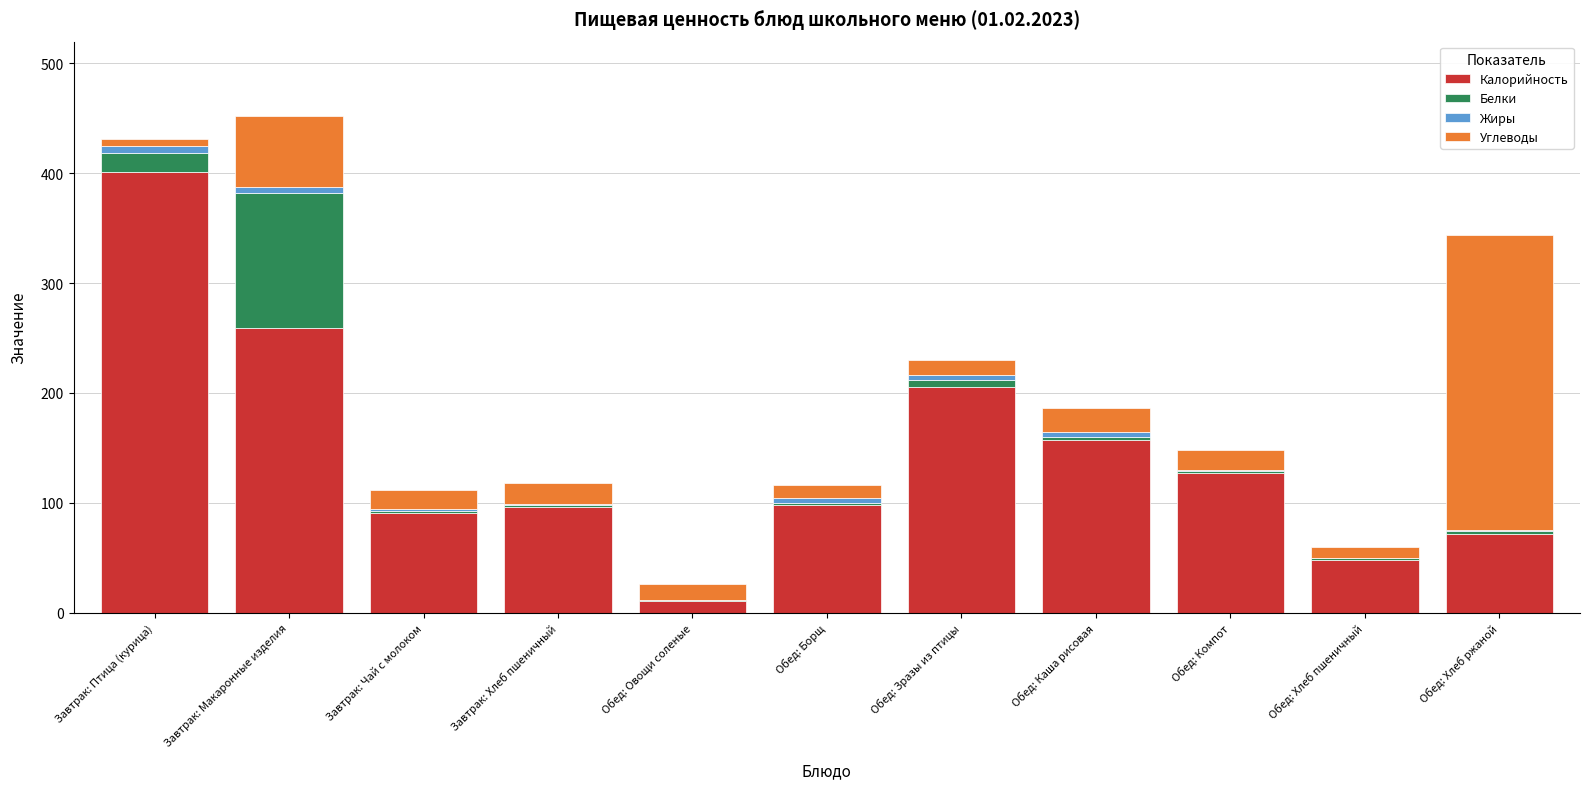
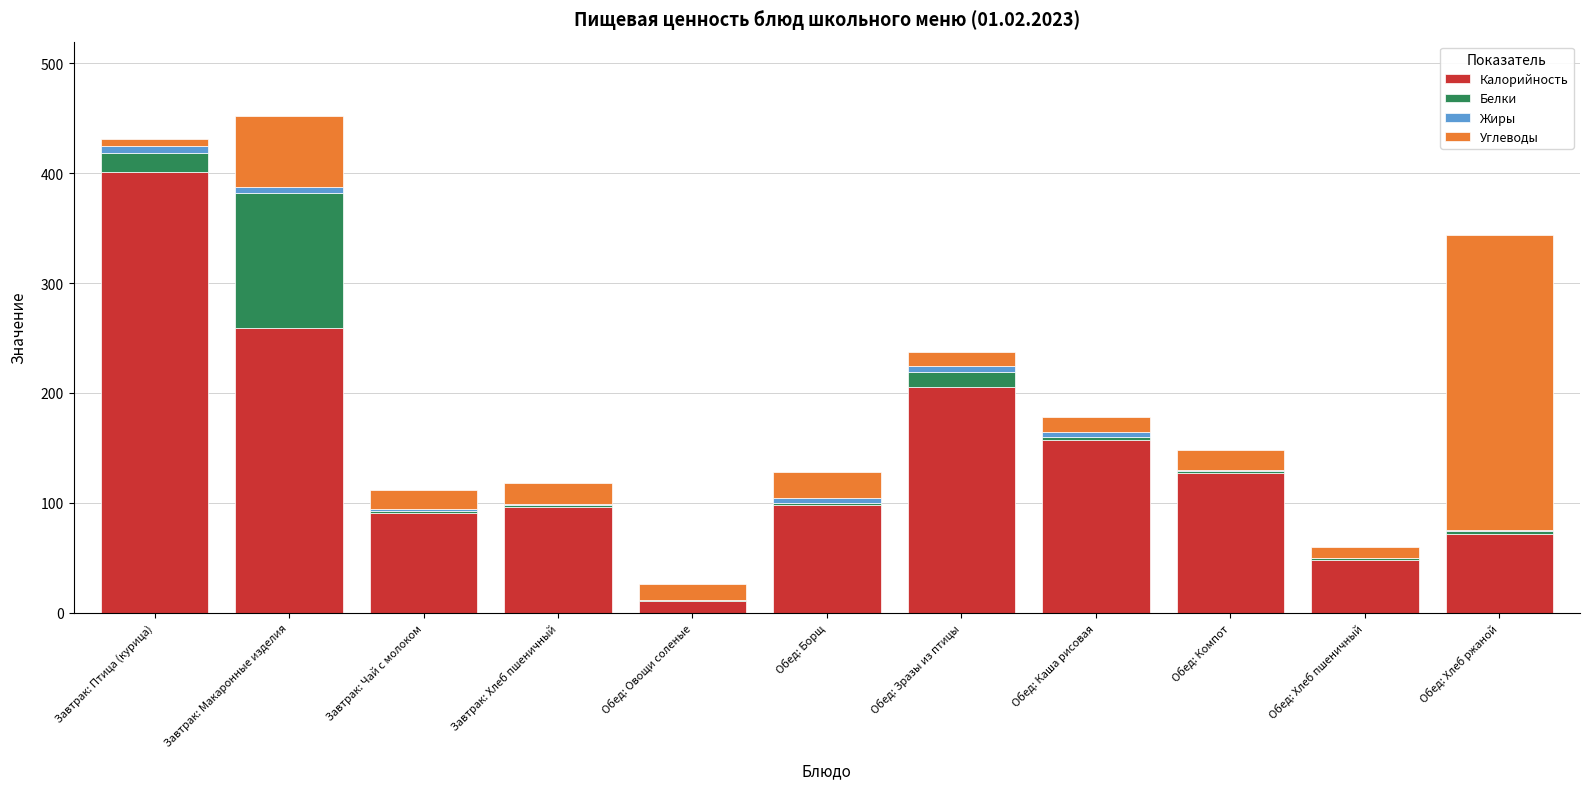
  {
    "Калорийность": {
      "Завтрак: Птица (курица)": 401,
      "Завтрак: Макаронные изделия": 259,
      "Завтрак: Чай с молоком": 91,
      "Завтрак: Хлеб пшеничный": 96,
      "Обед: Овощи соленые": 11,
      "Обед: Борщ": 98,
      "Обед: Зразы из птицы": 206,
      "Обед: Каша рисовая": 158,
      "Обед: Компот": 127,
      "Обед: Хлеб пшеничный": 48,
      "Обед: Хлеб ржаной": 72
    },
    "Белки": {
      "Завтрак: Птица (курица)": 17,
      "Завтрак: Макаронные изделия": 123,
      "Завтрак: Хлеб пшеничный": 2,
-     "Обед: Зразы из птицы": 6,
+     "Обед: Зразы из птицы": 14,
      "Обед: Хлеб ржаной": 2
    },
    "Жиры": {
      "Завтрак: Птица (курица)": 7,
      "Завтрак: Макаронные изделия": 5,
      "Обед: Овощи соленые": 0,
      "Обед: Борщ": 5,
      "Обед: Зразы из птицы": 5,
      "Обед: Каша рисовая": 5
    },
    "Углеводы": {
      "Завтрак: Птица (курица)": 7,
      "Завтрак: Макаронные изделия": 65,
      "Завтрак: Чай с молоком": 18,
      "Завтрак: Хлеб пшеничный": 19,
      "Обед: Овощи соленые": 15,
-     "Обед: Борщ": 12,
+     "Обед: Борщ": 23,
      "Обед: Зразы из птицы": 13,
-     "Обед: Каша рисовая": 22,
+     "Обед: Каша рисовая": 14,
      "Обед: Компот": 18,
      "Обед: Хлеб пшеничный": 10,
      "Обед: Хлеб ржаной": 269
    }
  }
